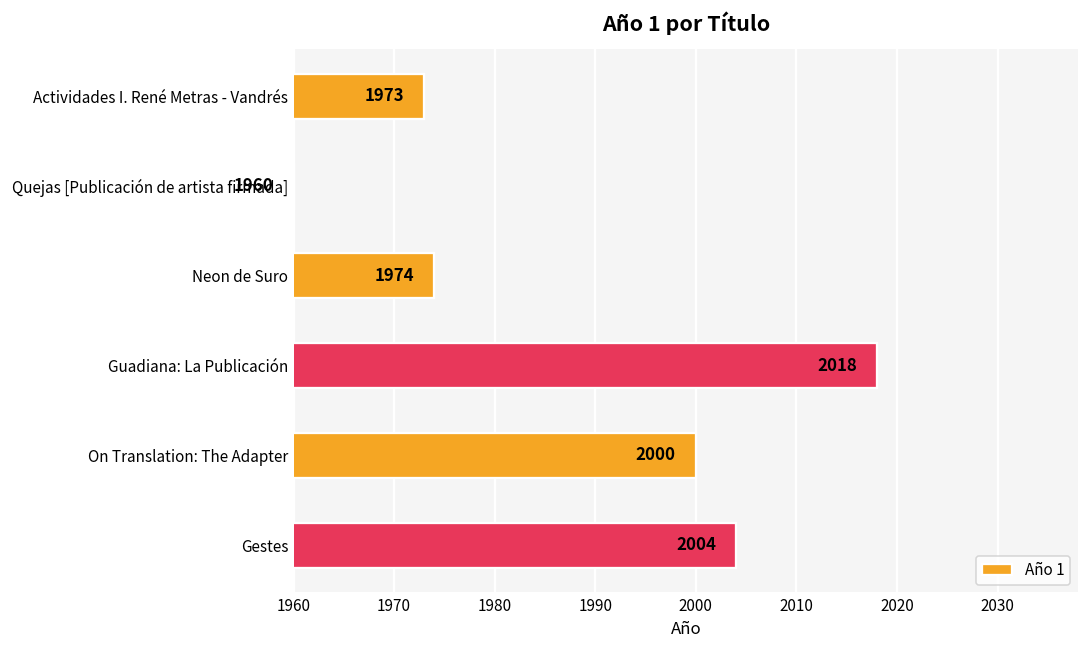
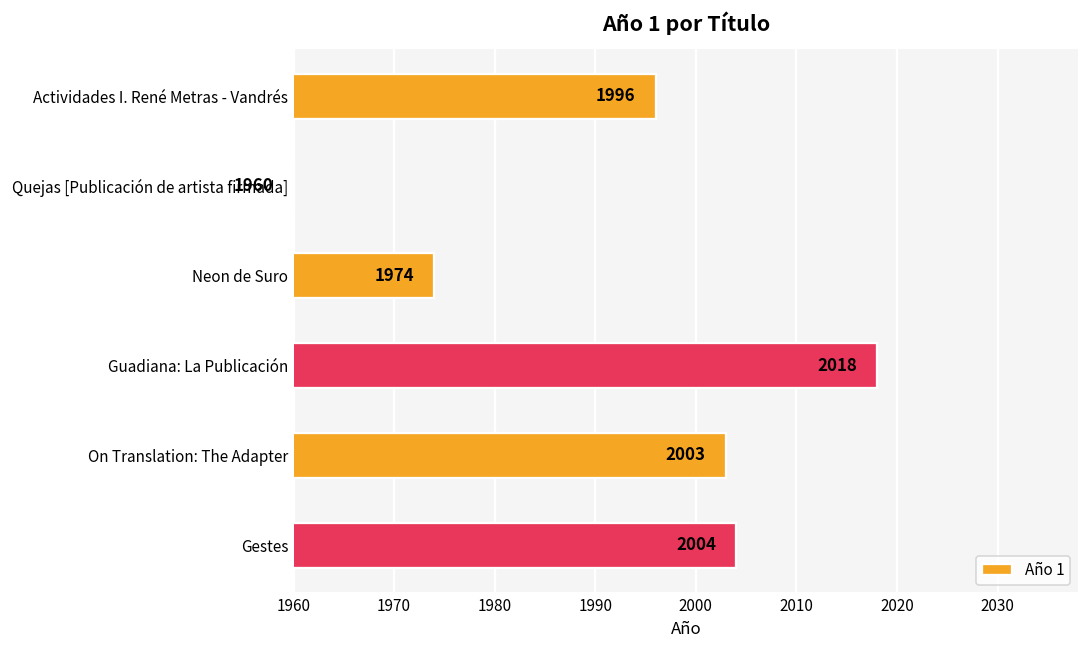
  {
-   "Actividades I. René Metras - Vandrés": 1973,
+   "Actividades I. René Metras - Vandrés": 1996,
    "Quejas [Publicación de artista firmada]": 1960,
    "Neon de Suro": 1974,
    "Guadiana: La Publicación": 2018,
-   "On Translation: The Adapter": 2000,
+   "On Translation: The Adapter": 2003,
    "Gestes": 2004
  }
